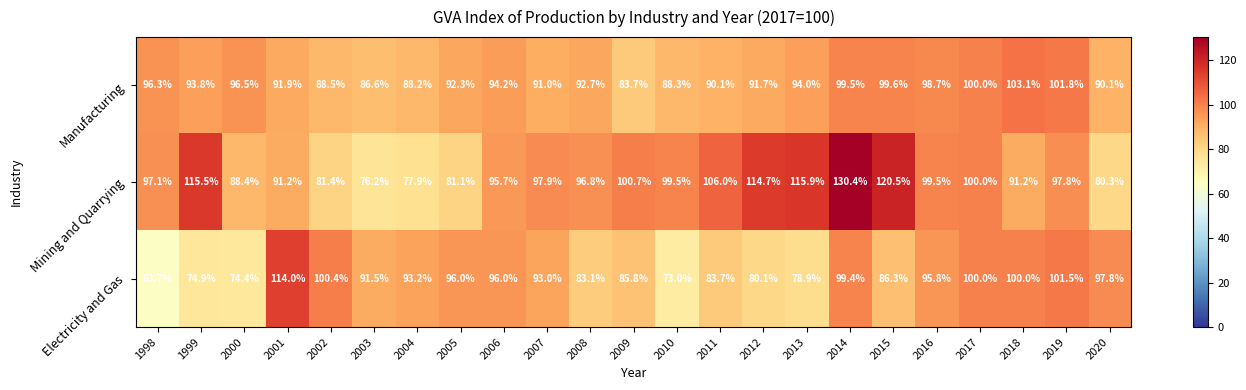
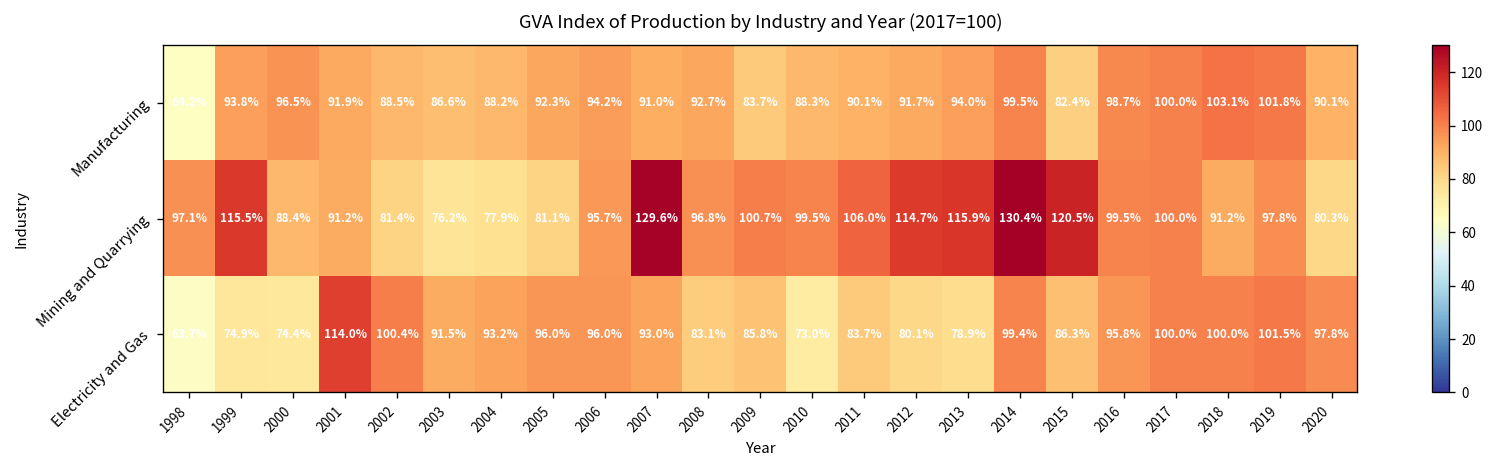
  {
    "Manufacturing": {
-     "1998": "96.3%",
+     "1998": "64.2%",
      "1999": "93.8%",
      "2000": "96.5%",
      "2001": "91.9%",
      "2002": "88.5%",
      "2003": "86.6%",
      "2004": "88.2%",
      "2005": "92.3%",
      "2006": "94.2%",
      "2007": "91.0%",
      "2008": "92.7%",
      "2009": "83.7%",
      "2010": "88.3%",
      "2011": "90.1%",
      "2012": "91.7%",
      "2013": "94.0%",
      "2014": "99.5%",
-     "2015": "99.6%",
+     "2015": "82.4%",
      "2016": "98.7%",
      "2017": "100.0%",
      "2018": "103.1%",
      "2019": "101.8%",
      "2020": "90.1%"
    },
    "Mining and Quarrying": {
      "1998": "97.1%",
      "1999": "115.5%",
      "2000": "88.4%",
      "2001": "91.2%",
      "2002": "81.4%",
      "2003": "76.2%",
      "2004": "77.9%",
      "2005": "81.1%",
      "2006": "95.7%",
-     "2007": "97.9%",
+     "2007": "129.6%",
      "2008": "96.8%",
      "2009": "100.7%",
      "2010": "99.5%",
      "2011": "106.0%",
      "2012": "114.7%",
      "2013": "115.9%",
      "2014": "130.4%",
      "2015": "120.5%",
      "2016": "99.5%",
      "2017": "100.0%",
      "2018": "91.2%",
      "2019": "97.8%",
      "2020": "80.3%"
    },
    "Electricity and Gas": {
      "1998": "63.7%",
      "1999": "74.9%",
      "2000": "74.4%",
      "2001": "114.0%",
      "2002": "100.4%",
      "2003": "91.5%",
      "2004": "93.2%",
      "2005": "96.0%",
      "2006": "96.0%",
      "2007": "93.0%",
      "2008": "83.1%",
      "2009": "85.8%",
      "2010": "73.0%",
      "2011": "83.7%",
      "2012": "80.1%",
      "2013": "78.9%",
      "2014": "99.4%",
      "2015": "86.3%",
      "2016": "95.8%",
      "2017": "100.0%",
      "2018": "100.0%",
      "2019": "101.5%",
      "2020": "97.8%"
    }
  }
